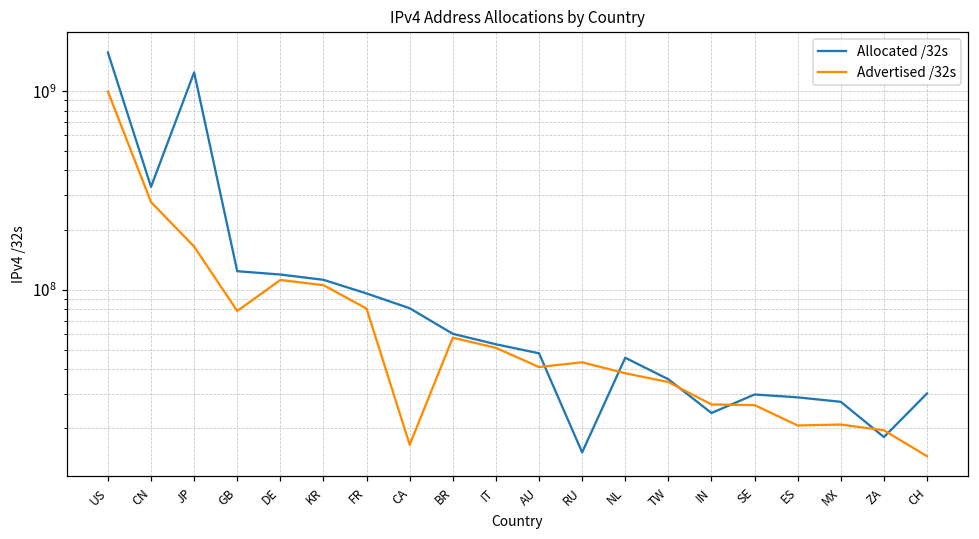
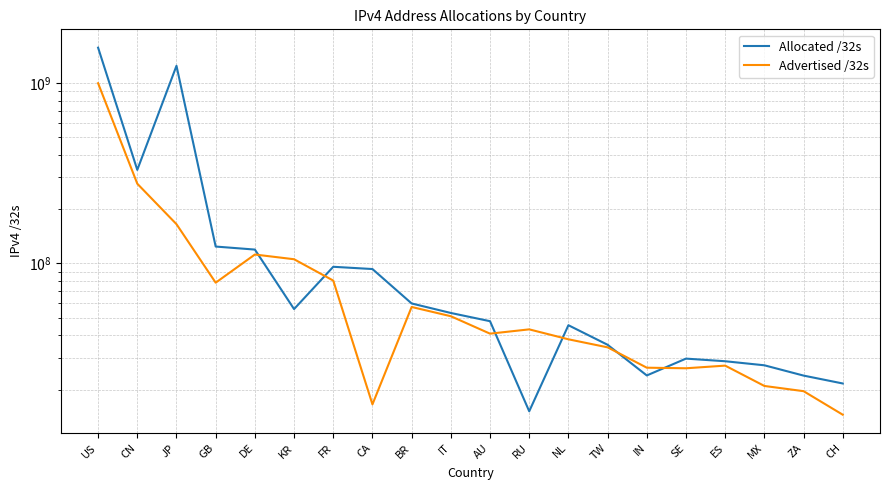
  {
    "Allocated /32s": {
      "US": 1600000000,
      "CN": 330000000,
      "JP": 1200000000,
      "GB": 120000000,
      "DE": 120000000,
-     "KR": 110000000,
+     "KR": 56000000,
      "FR": 100000000,
-     "CA": 80000000,
+     "CA": 90000000,
      "BR": 60000000,
      "IT": 53000000,
      "AU": 48000000,
      "RU": 15000000,
      "NL": 45000000,
      "IN": 24000000,
      "SE": 30000000,
      "ES": 29000000,
      "MX": 27000000,
-     "ZA": 18000000,
-     "CH": 30000000
+     "ZA": 24000000,
+     "CH": 22000000
    },
    "Advertised /32s": {
      "US": 1000000000,
      "CN": 280000000,
      "JP": 170000000,
      "GB": 78000000,
      "DE": 110000000,
      "KR": 110000000,
      "FR": 80000000,
      "CA": 17000000,
      "BR": 57000000,
      "IT": 51000000,
      "AU": 41000000,
      "RU": 43000000,
      "NL": 38000000,
      "IN": 26000000,
      "SE": 26000000,
-     "ES": 21000000,
+     "ES": 27000000,
      "MX": 21000000,
      "ZA": 20000000,
      "CH": 14000000
    }
  }
